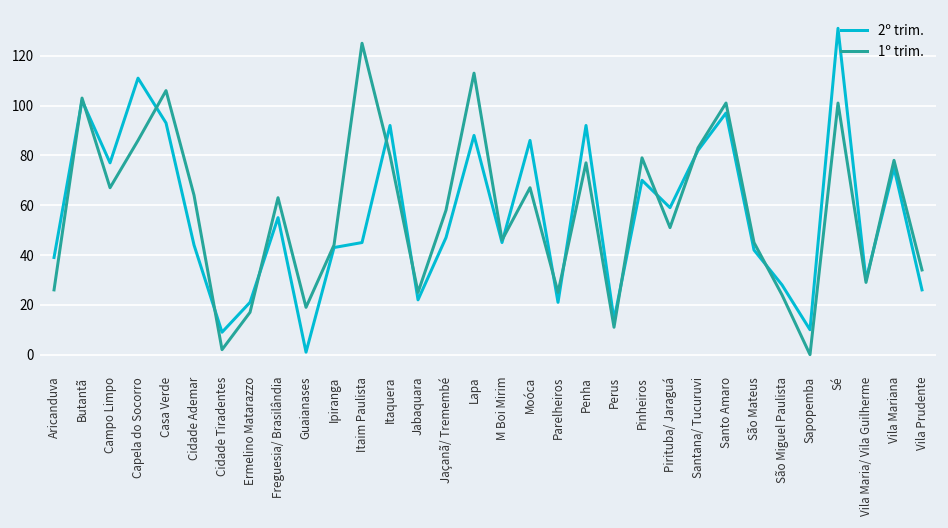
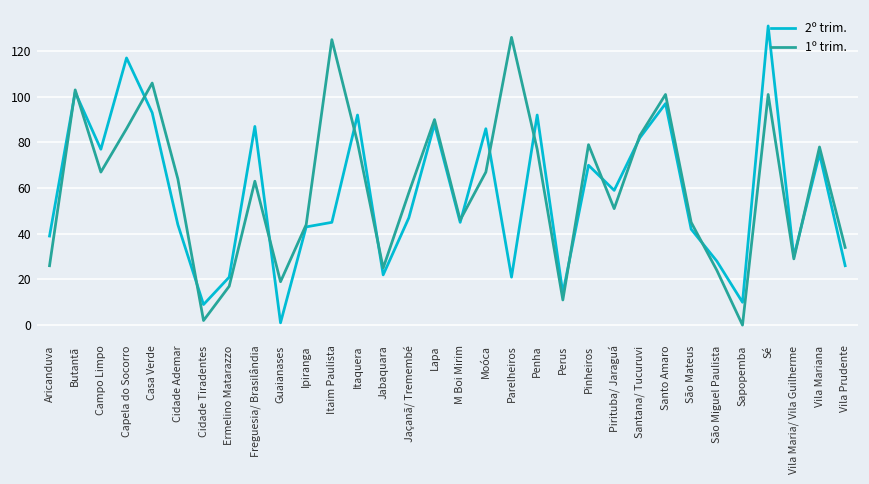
  {
    "2º trim.": {
      "Aricanduva": 39,
      "Campo Limpo": 77,
-     "Capela do Socorro": 111,
+     "Capela do Socorro": 117,
      "Casa Verde": 93,
      "Cidade Ademar": 44,
      "Cidade Tiradentes": 9,
      "Ermelino Matarazzo": 21,
-     "Freguesia/ Brasilândia": 55,
+     "Freguesia/ Brasilândia": 87,
      "Guaianases": 1,
      "Itaim Paulista": 45,
      "Itaquera": 92,
      "Jabaquara": 22,
      "Jaçanã/ Tremembé": 47,
      "Lapa": 88,
      "Moóca": 86,
      "Parelheiros": 21,
      "Penha": 92,
      "Perus": 14,
      "Pinheiros": 70,
      "Pirituba/ Jaraguá": 59,
      "Santo Amaro": 97,
      "São Mateus": 42,
      "São Miguel Paulista": 28,
      "Sapopemba": 10,
      "Sé": 131,
      "Vila Mariana": 75,
      "Vila Prudente": 26
    },
    "1º trim.": {
      "Aricanduva": 26,
      "Campo Limpo": 67,
      "Capela do Socorro": 86,
      "Casa Verde": 106,
      "Cidade Ademar": 64,
      "Cidade Tiradentes": 2,
      "Ermelino Matarazzo": 17,
      "Freguesia/ Brasilândia": 63,
      "Guaianases": 19,
      "Itaim Paulista": 125,
      "Itaquera": 80,
      "Jabaquara": 25,
      "Jaçanã/ Tremembé": 58,
-     "Lapa": 113,
+     "Lapa": 90,
      "Moóca": 67,
-     "Parelheiros": 25,
+     "Parelheiros": 126,
      "Penha": 77,
      "Perus": 11,
      "Pinheiros": 79,
      "Pirituba/ Jaraguá": 51,
      "Santo Amaro": 101,
      "São Mateus": 45,
      "São Miguel Paulista": 24,
      "Sapopemba": 0,
      "Sé": 101,
      "Vila Mariana": 78,
      "Vila Prudente": 34
    }
  }
